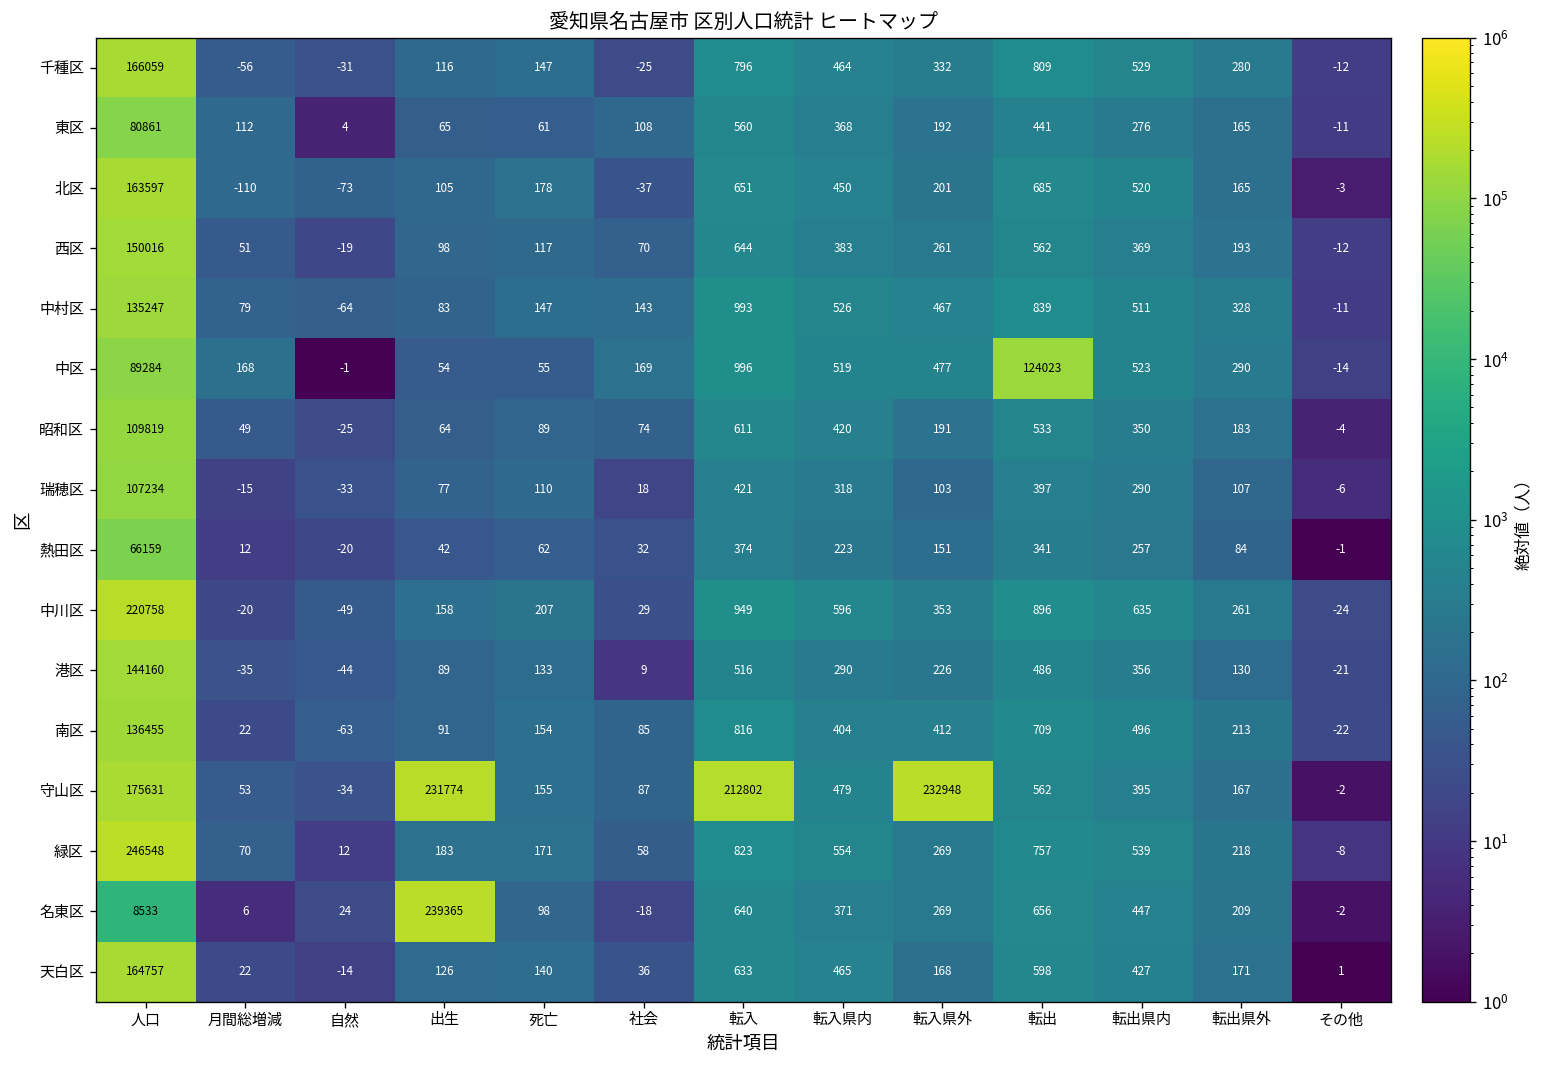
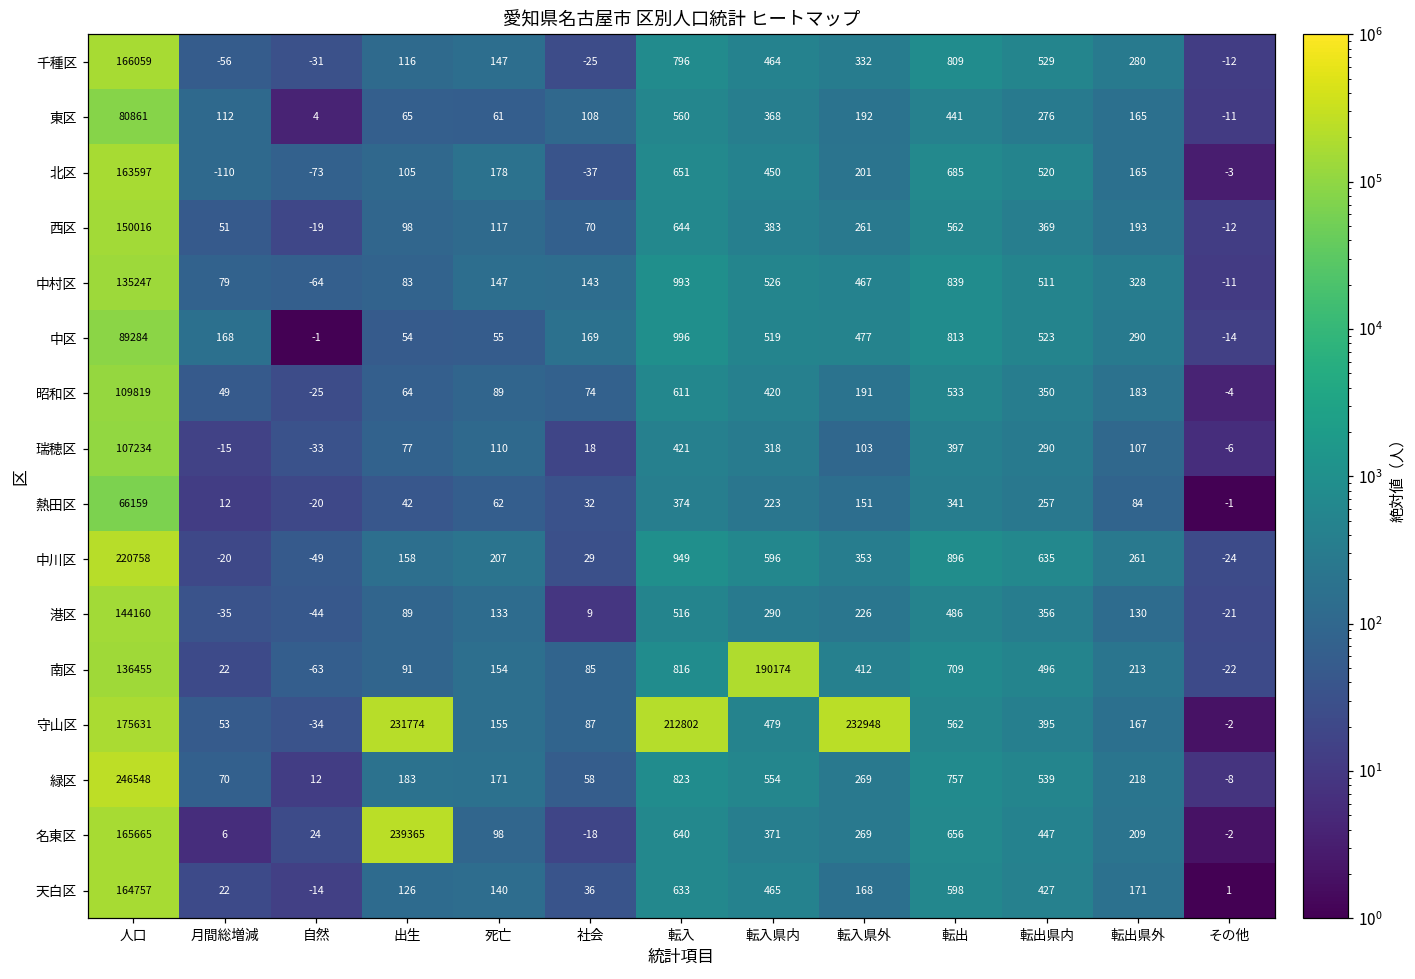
  {
    "中区": {
      "人口": 89284,
      "月間総増減": 168,
      "自然": -1,
      "出生": 54,
      "死亡": 55,
      "社会": 169,
      "転入": 996,
      "転入県内": 519,
      "転入県外": 477,
-     "転出": 124023,
+     "転出": 813,
      "転出県内": 523,
      "転出県外": 290,
      "その他": -14
    },
    "南区": {
      "人口": 136455,
      "月間総増減": 22,
      "自然": -63,
      "出生": 91,
      "死亡": 154,
      "社会": 85,
      "転入": 816,
-     "転入県内": 404,
+     "転入県内": 190174,
      "転入県外": 412,
      "転出": 709,
      "転出県内": 496,
      "転出県外": 213,
      "その他": -22
    },
    "名東区": {
-     "人口": 8533,
+     "人口": 165665,
      "月間総増減": 6,
      "自然": 24,
      "出生": 239365,
      "死亡": 98,
      "社会": -18,
      "転入": 640,
      "転入県内": 371,
      "転入県外": 269,
      "転出": 656,
      "転出県内": 447,
      "転出県外": 209,
      "その他": -2
    }
  }
